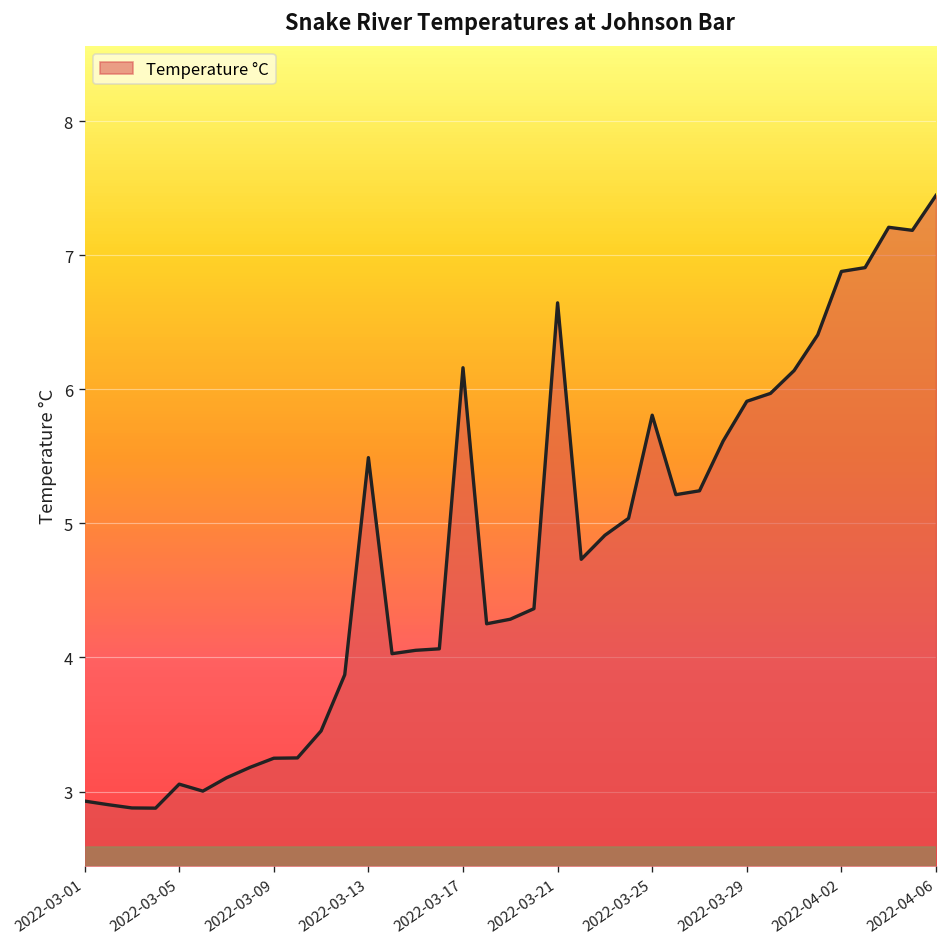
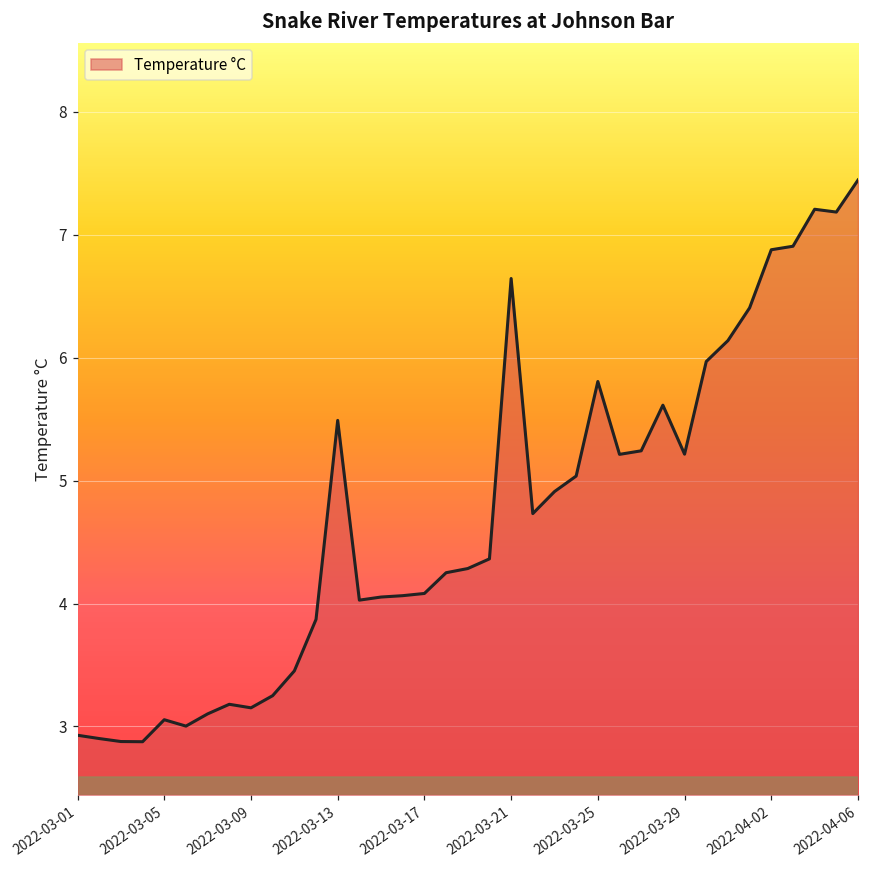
  {
    "2022-03-01": 2.93,
    "2022-03-05": 3.05,
-   "2022-03-09": 3.25,
+   "2022-03-09": 3.15,
    "2022-03-13": 5.49,
-   "2022-03-17": 6.16,
+   "2022-03-17": 4.08,
    "2022-03-21": 6.64,
    "2022-03-25": 5.81,
-   "2022-03-29": 5.91,
+   "2022-03-29": 5.22,
    "2022-04-02": 6.88,
    "2022-04-06": 7.45
  }
